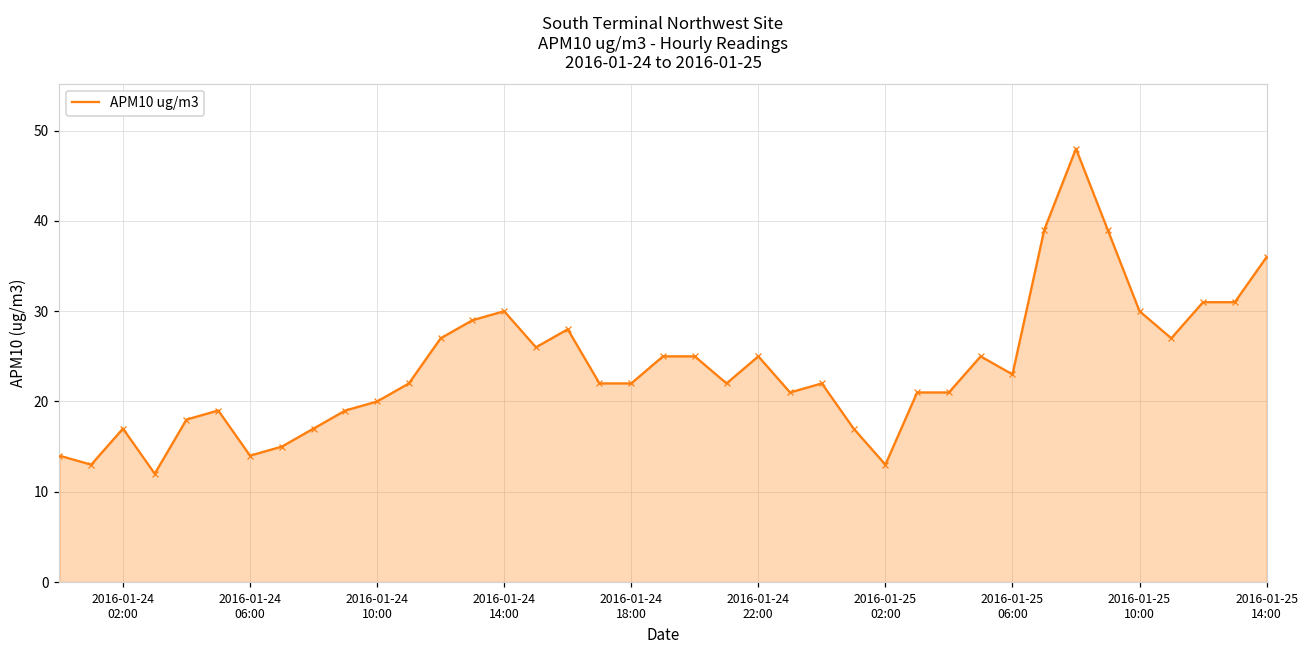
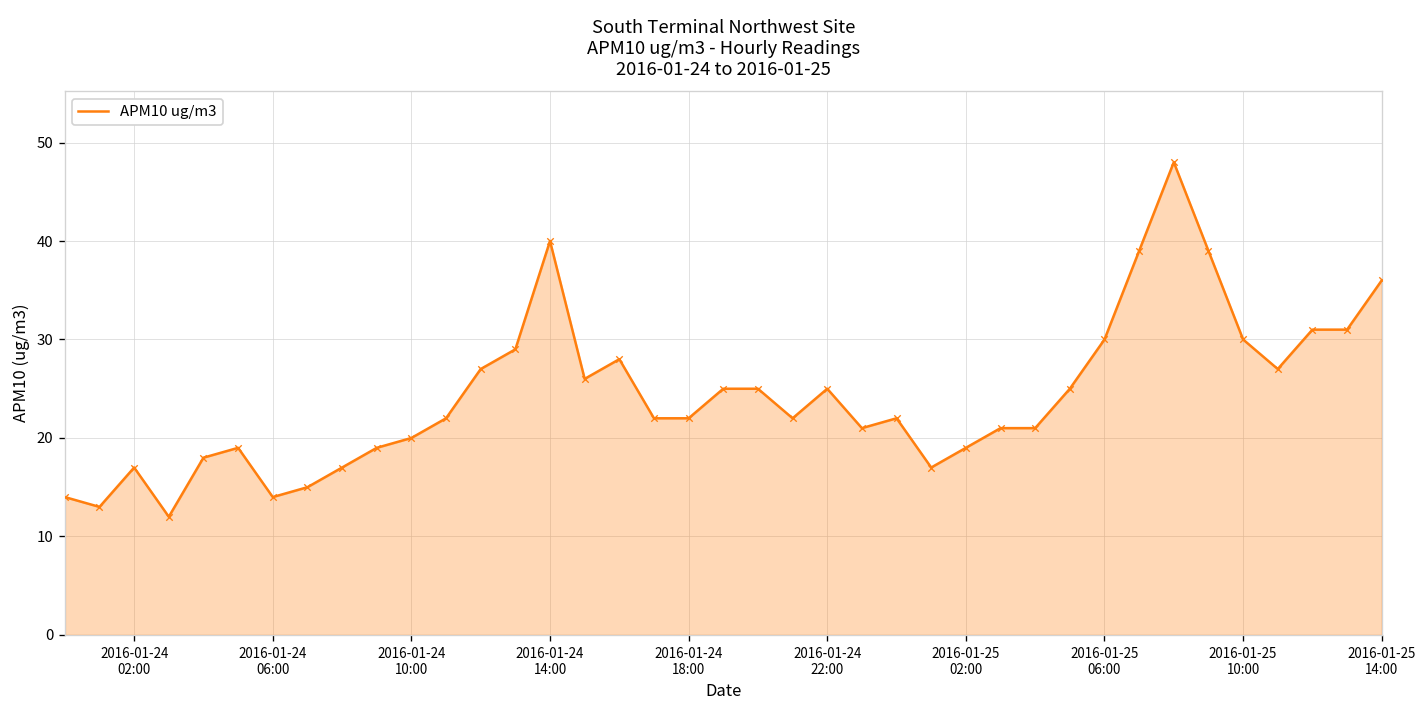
  {
    "2016-01-24 02:00": 17,
    "2016-01-24 06:00": 14,
    "2016-01-24 10:00": 20,
-   "2016-01-24 14:00": 30,
+   "2016-01-24 14:00": 40,
    "2016-01-24 18:00": 22,
    "2016-01-24 22:00": 25,
-   "2016-01-25 02:00": 13,
-   "2016-01-25 06:00": 23,
+   "2016-01-25 02:00": 19,
+   "2016-01-25 06:00": 30,
    "2016-01-25 10:00": 30,
    "2016-01-25 14:00": 36
  }
